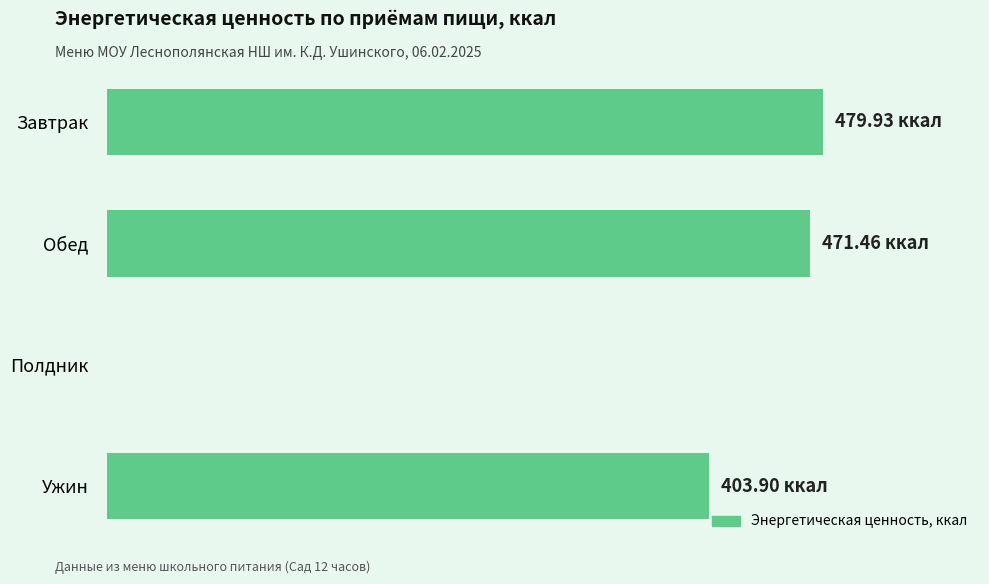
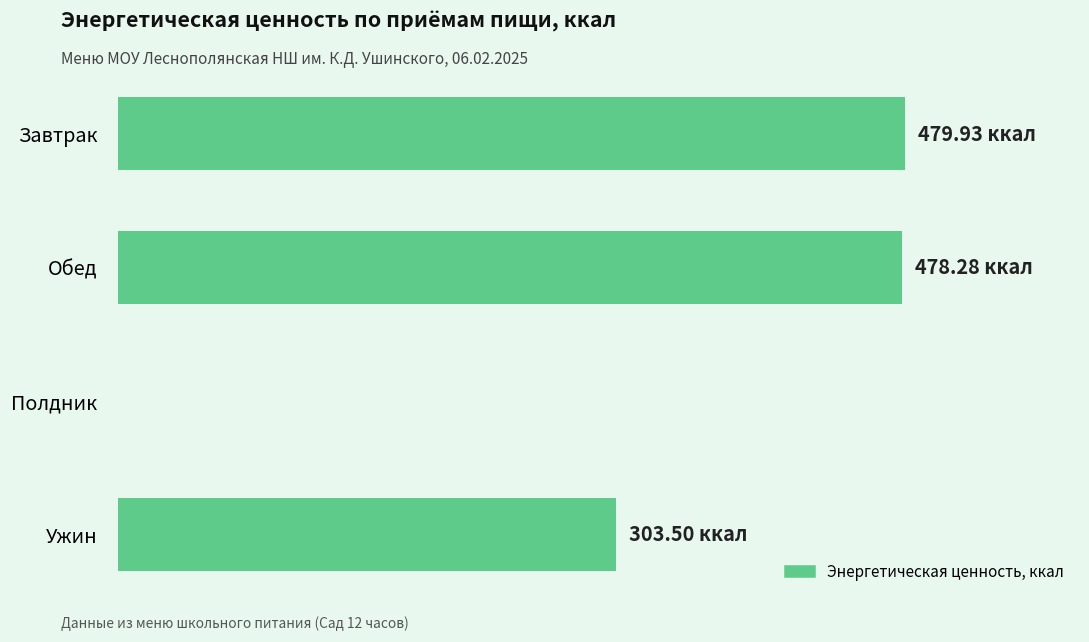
  {
    "Завтрак": 479.93,
-   "Обед": 471.46,
-   "Ужин": 403.90
+   "Обед": 478.28,
+   "Ужин": 303.50
  }
